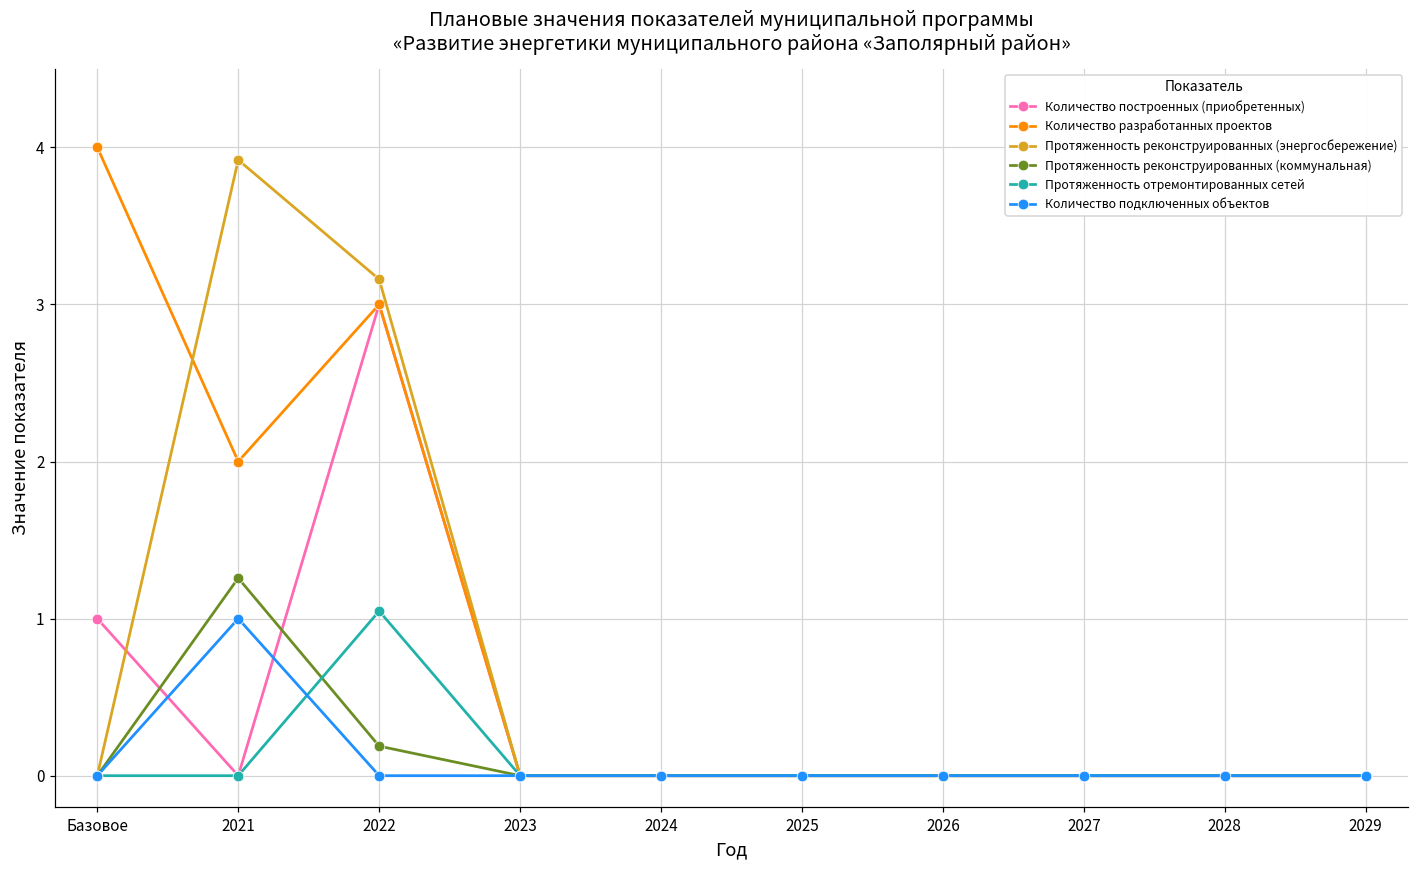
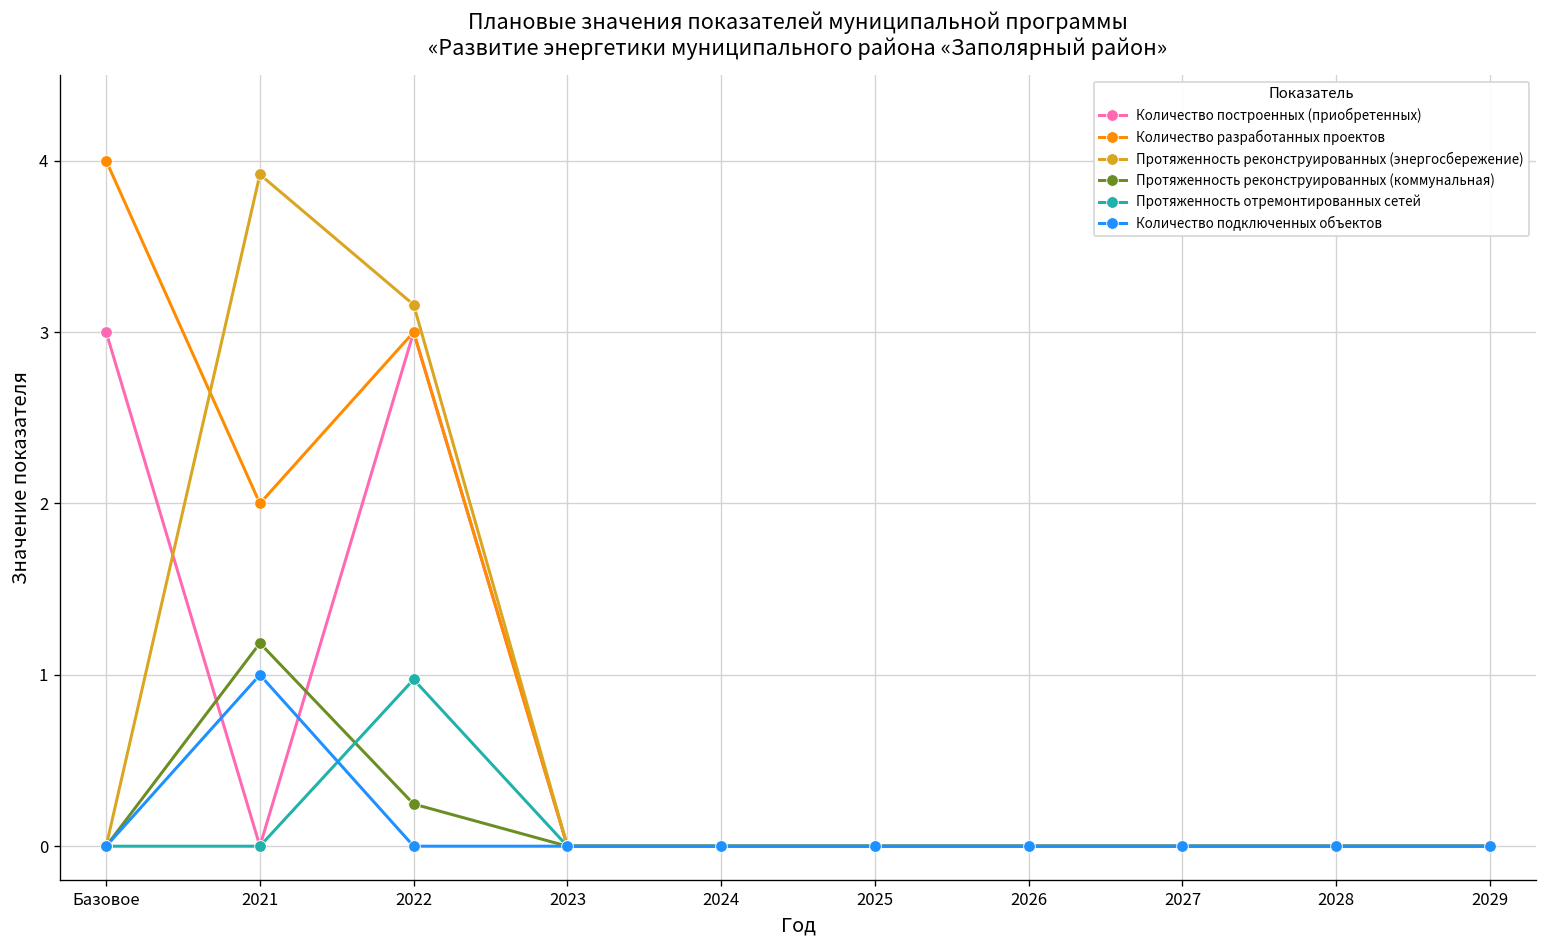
  {
    "Количество построенных (приобретенных)": {
-     "Базовое": 1
+     "Базовое": 3
    },
    "Протяженность реконструированных (коммунальная)": {
-     "2021": 1.26,
-     "2022": 0.19
+     "2021": 1.19,
+     "2022": 0.25
    },
    "Протяженность отремонтированных сетей": {
-     "2022": 1.05
+     "2022": 0.97
    },
    "Количество подключенных объектов": {
      "2021": 1.00,
      "2022": 0.00
    }
  }
